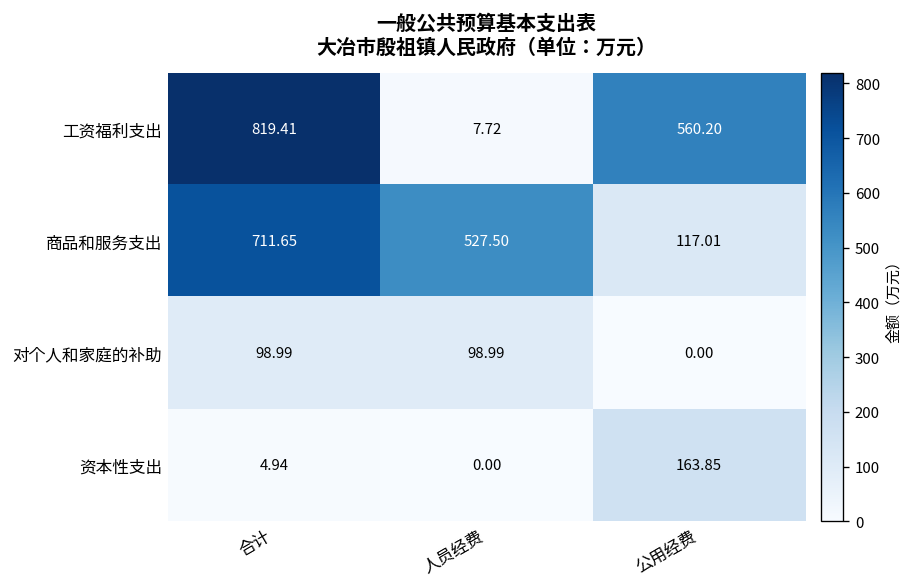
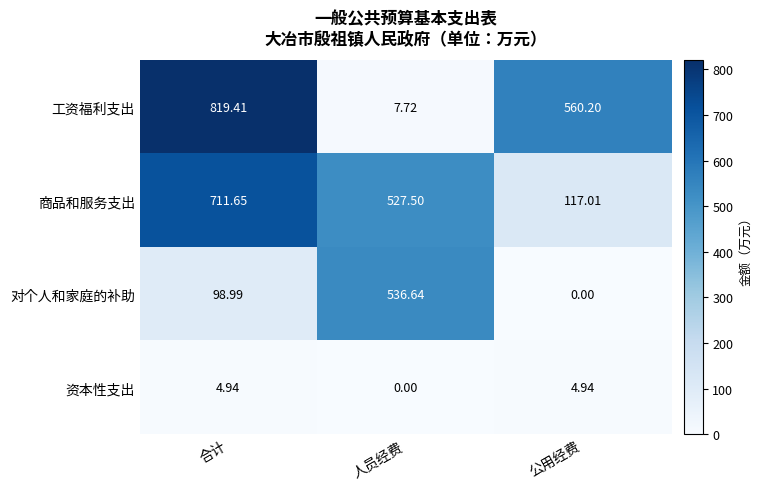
  {
    "工资福利支出": {
      "合计": 819.41,
      "人员经费": 7.72,
      "公用经费": 560.20
    },
    "商品和服务支出": {
      "合计": 711.65,
      "人员经费": 527.50,
      "公用经费": 117.01
    },
    "对个人和家庭的补助": {
      "合计": 98.99,
-     "人员经费": 98.99,
+     "人员经费": 536.64,
      "公用经费": 0.00
    },
    "资本性支出": {
      "合计": 4.94,
      "人员经费": 0.00,
-     "公用经费": 163.85
+     "公用经费": 4.94
    }
  }
